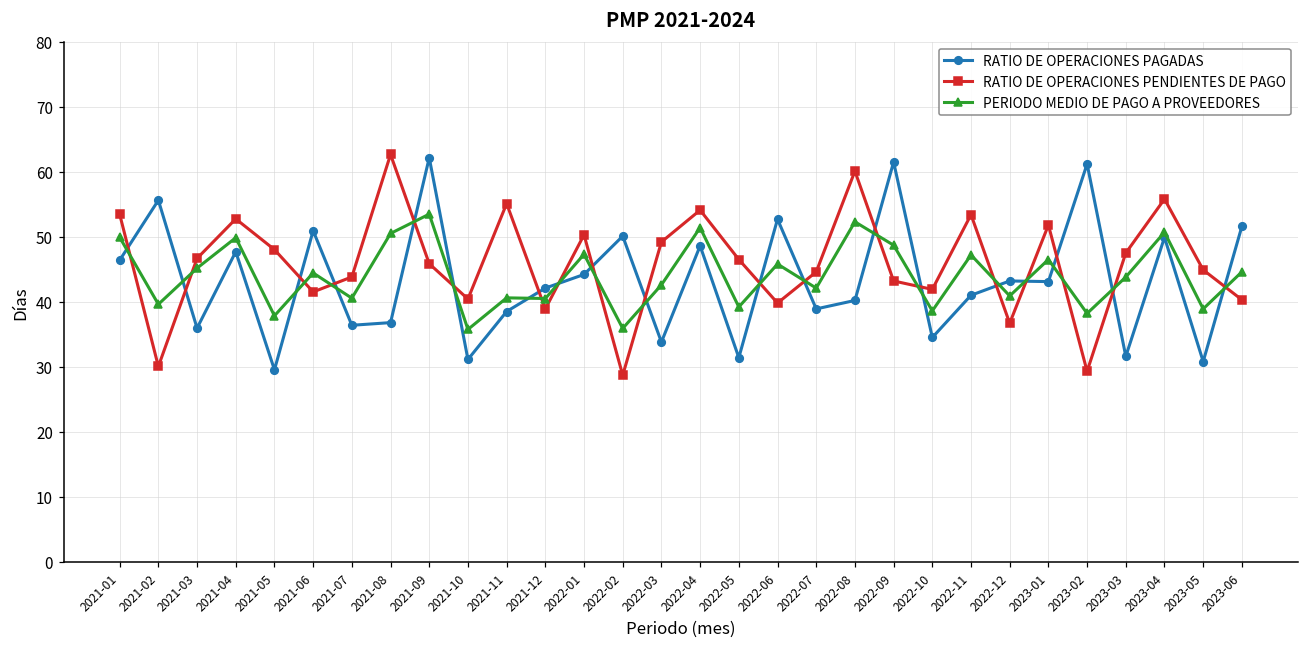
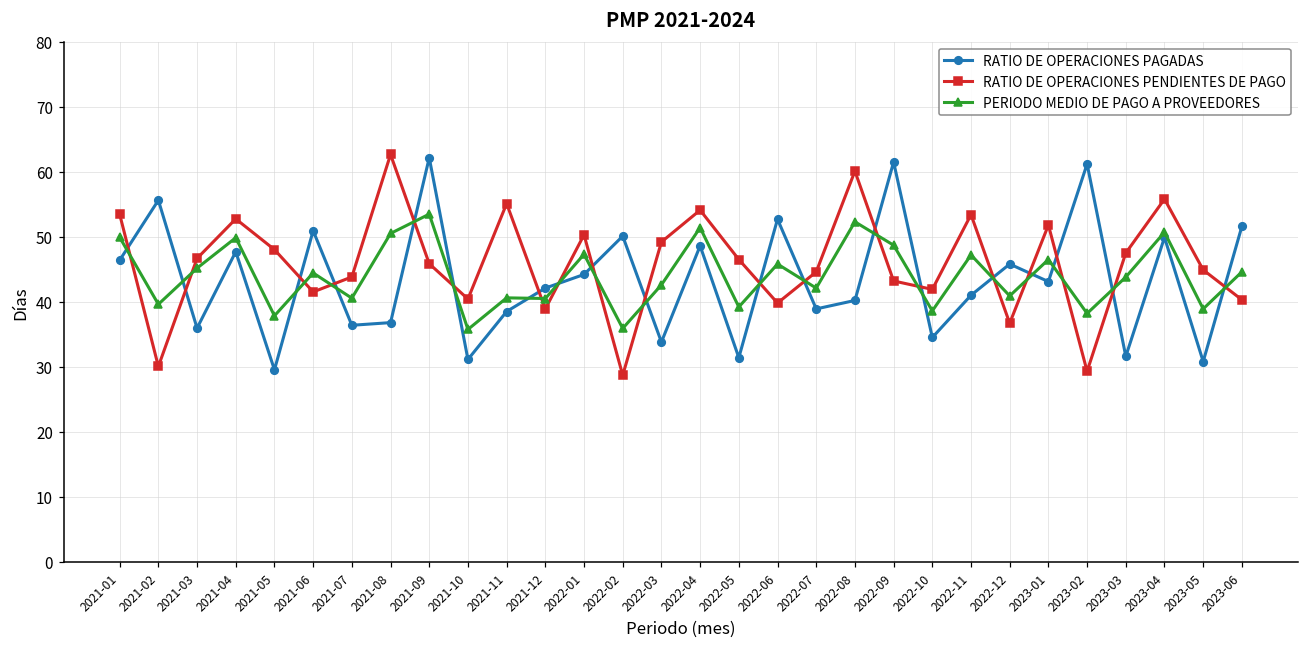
  {
    "RATIO DE OPERACIONES PAGADAS": {
      "2021-01": 46,
      "2021-02": 56,
      "2021-03": 36,
      "2021-04": 48,
      "2021-05": 30,
      "2021-06": 51,
      "2021-07": 36,
      "2021-08": 37,
      "2021-09": 62,
      "2021-10": 31,
      "2021-11": 39,
      "2021-12": 42,
      "2022-01": 44,
      "2022-02": 50,
      "2022-03": 34,
      "2022-04": 49,
      "2022-05": 31,
      "2022-06": 53,
      "2022-07": 39,
      "2022-08": 40,
      "2022-09": 62,
      "2022-10": 35,
      "2022-11": 41,
-     "2022-12": 43,
+     "2022-12": 46,
      "2023-01": 43,
      "2023-02": 61,
      "2023-03": 32,
      "2023-04": 50,
      "2023-05": 31,
      "2023-06": 52
    },
    "RATIO DE OPERACIONES PENDIENTES DE PAGO": {
      "2021-01": 53,
      "2021-02": 30,
      "2021-03": 47,
      "2021-04": 53,
      "2021-05": 48,
      "2021-06": 42,
      "2021-07": 44,
      "2021-08": 63,
      "2021-09": 46,
      "2021-10": 40,
      "2021-11": 55,
      "2021-12": 39,
      "2022-01": 50,
      "2022-02": 29,
      "2022-03": 49,
      "2022-04": 54,
      "2022-05": 47,
      "2022-06": 40,
      "2022-07": 45,
      "2022-08": 60,
      "2022-09": 43,
      "2022-10": 42,
      "2022-11": 53,
      "2022-12": 37,
      "2023-01": 52,
      "2023-02": 29,
      "2023-03": 48,
      "2023-04": 56,
      "2023-05": 45,
      "2023-06": 40
    },
    "PERIODO MEDIO DE PAGO A PROVEEDORES": {
      "2021-01": 50,
      "2021-02": 40,
      "2021-03": 45,
      "2021-04": 50,
      "2021-05": 38,
      "2021-06": 44,
      "2021-07": 41,
      "2021-08": 51,
      "2021-09": 53,
      "2021-10": 36,
      "2021-11": 41,
      "2021-12": 41,
      "2022-01": 47,
      "2022-02": 36,
      "2022-03": 43,
      "2022-04": 51,
      "2022-05": 39,
      "2022-06": 46,
      "2022-07": 42,
      "2022-08": 52,
      "2022-09": 49,
      "2022-10": 39,
      "2022-11": 47,
      "2022-12": 41,
      "2023-01": 47,
      "2023-02": 38,
      "2023-03": 44,
      "2023-04": 51,
      "2023-05": 39,
      "2023-06": 45
    }
  }
